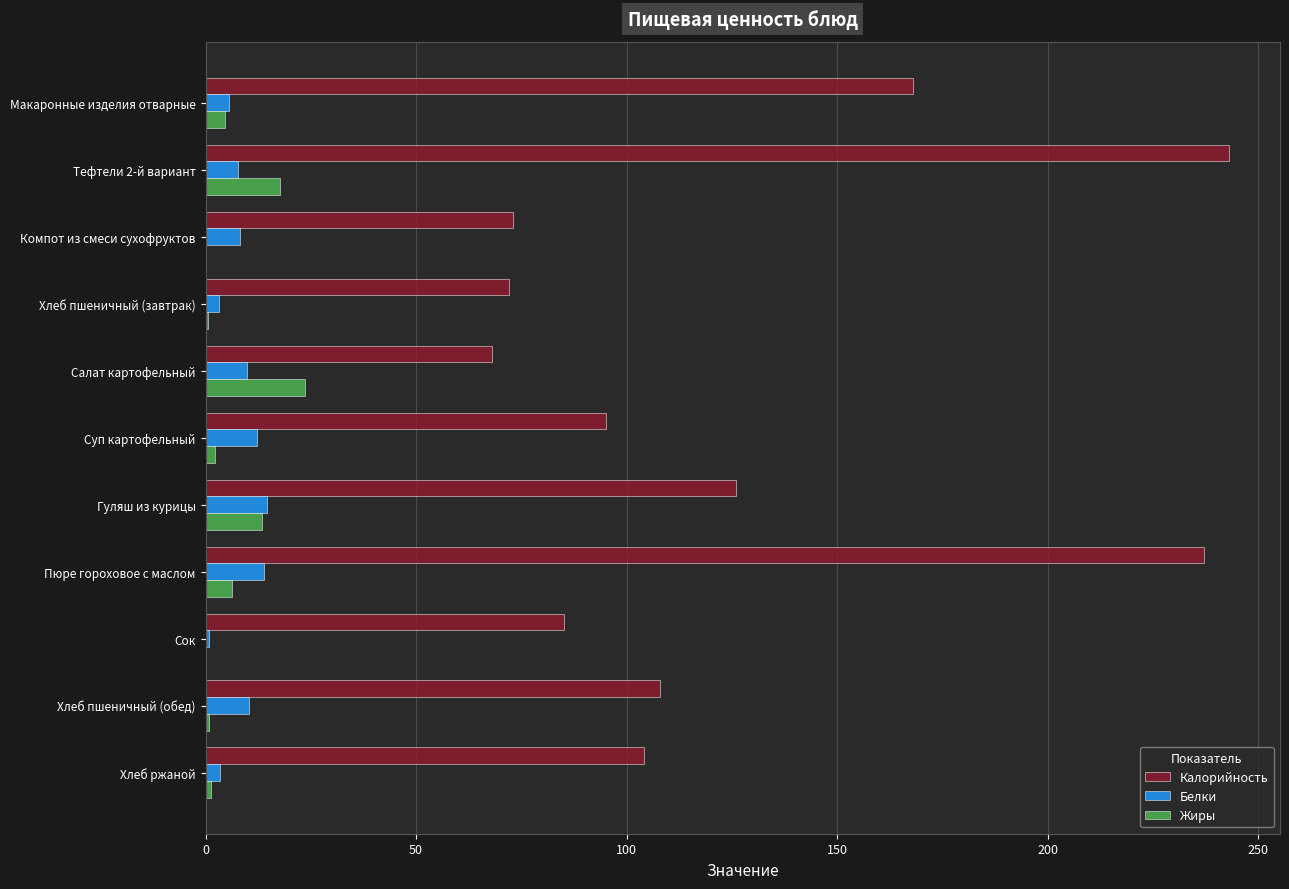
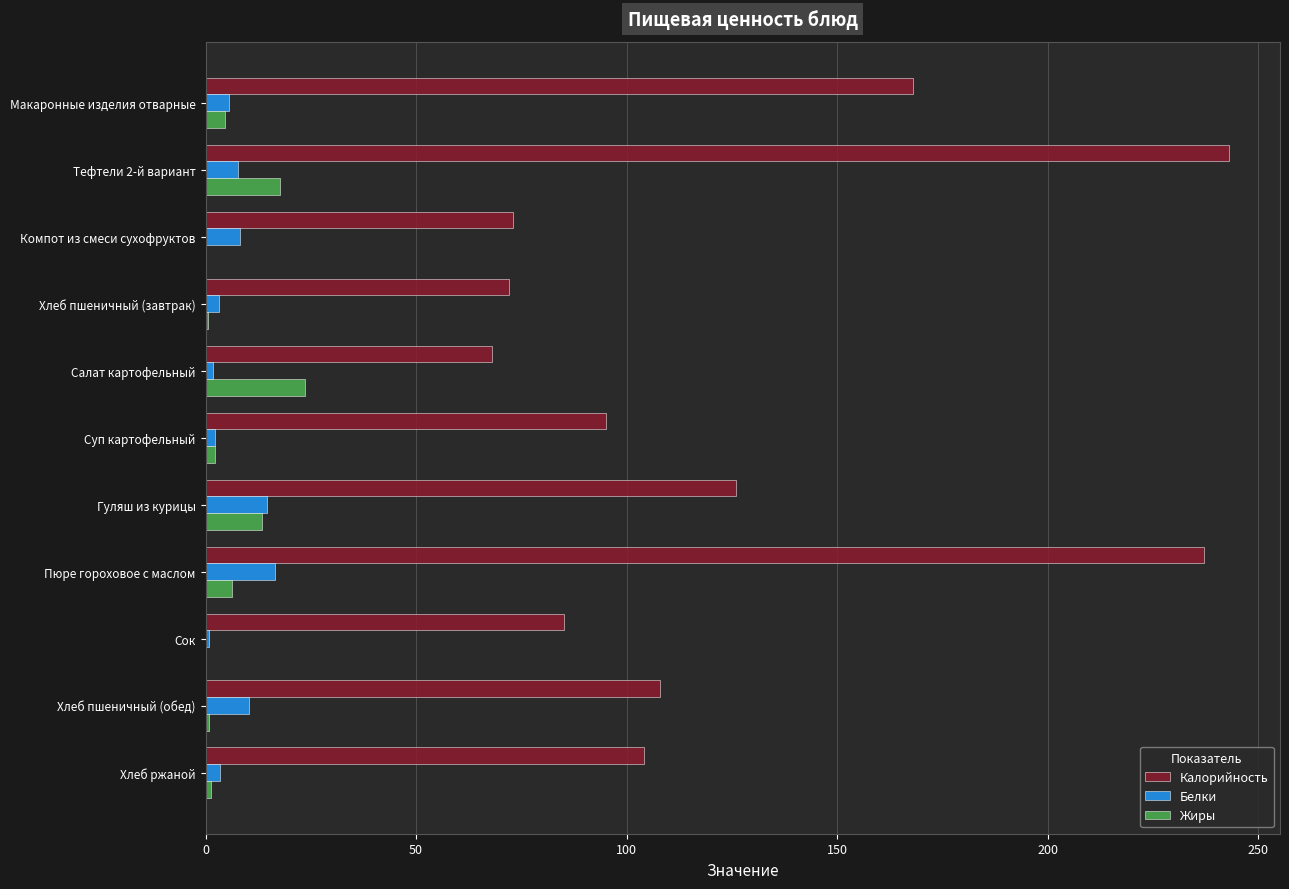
  {
    "Калорийность": {
      "Макаронные изделия отварные": 168,
      "Тефтели 2-й вариант": 243,
      "Компот из смеси сухофруктов": 73,
      "Хлеб пшеничный (завтрак)": 72,
      "Салат картофельный": 68,
      "Суп картофельный": 95,
      "Гуляш из курицы": 126,
      "Пюре гороховое с маслом": 237,
      "Сок": 85,
      "Хлеб пшеничный (обед)": 108,
      "Хлеб ржаной": 104
    },
    "Белки": {
      "Макаронные изделия отварные": 6,
      "Тефтели 2-й вариант": 8,
      "Компот из смеси сухофруктов": 8,
      "Хлеб пшеничный (завтрак)": 3,
-     "Салат картофельный": 10,
-     "Суп картофельный": 12,
+     "Салат картофельный": 2,
+     "Суп картофельный": 2,
      "Гуляш из курицы": 15,
-     "Пюре гороховое с маслом": 14,
+     "Пюре гороховое с маслом": 17,
      "Сок": 1,
      "Хлеб пшеничный (обед)": 10,
      "Хлеб ржаной": 3
    },
    "Жиры": {
      "Макаронные изделия отварные": 5,
      "Тефтели 2-й вариант": 18,
      "Компот из смеси сухофруктов": 0,
      "Салат картофельный": 24,
      "Суп картофельный": 2,
      "Гуляш из курицы": 13,
      "Пюре гороховое с маслом": 6,
      "Сок": 0,
      "Хлеб пшеничный (обед)": 1,
      "Хлеб ржаной": 1
    }
  }
